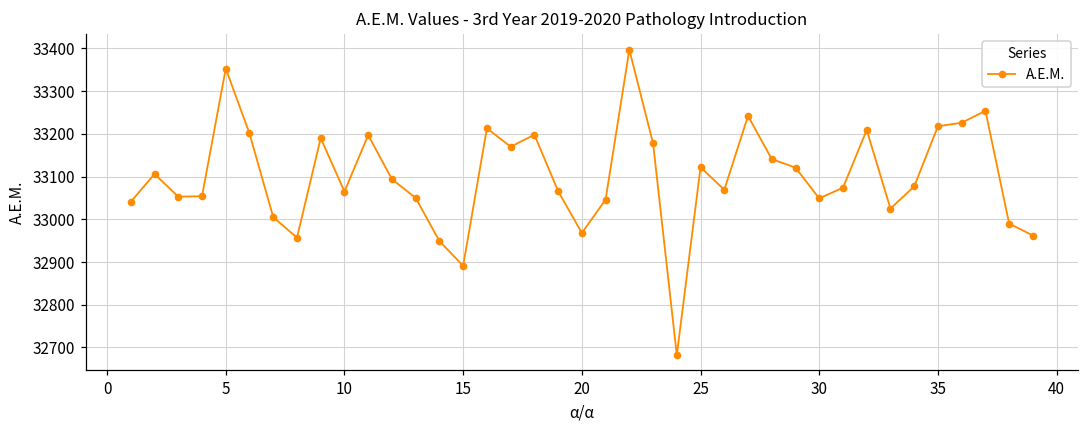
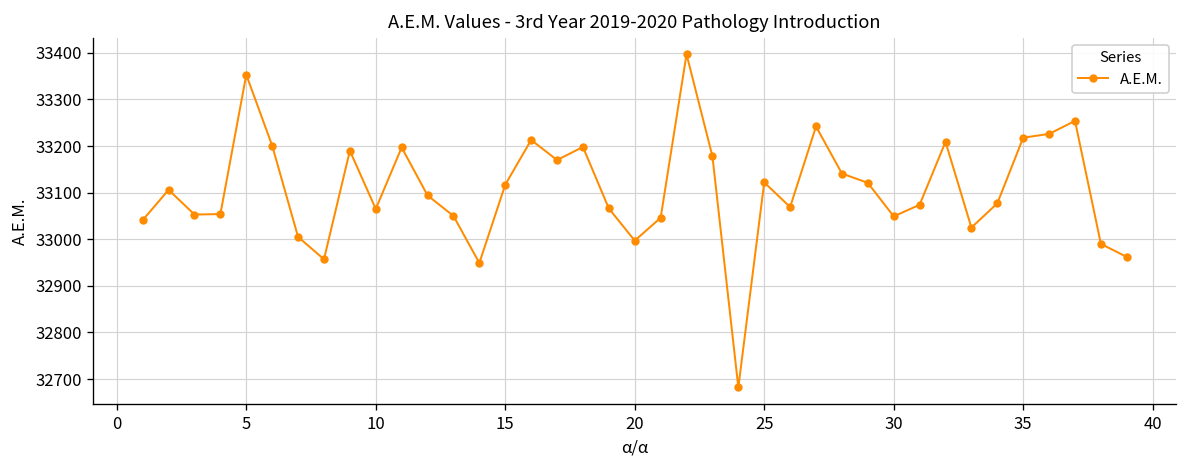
  {
    "5": 33350,
    "10": 33070,
-   "15": 32890,
-   "20": 32970,
+   "15": 33120,
+   "20": 33000,
    "25": 33120,
    "30": 33050,
    "35": 33220
  }
